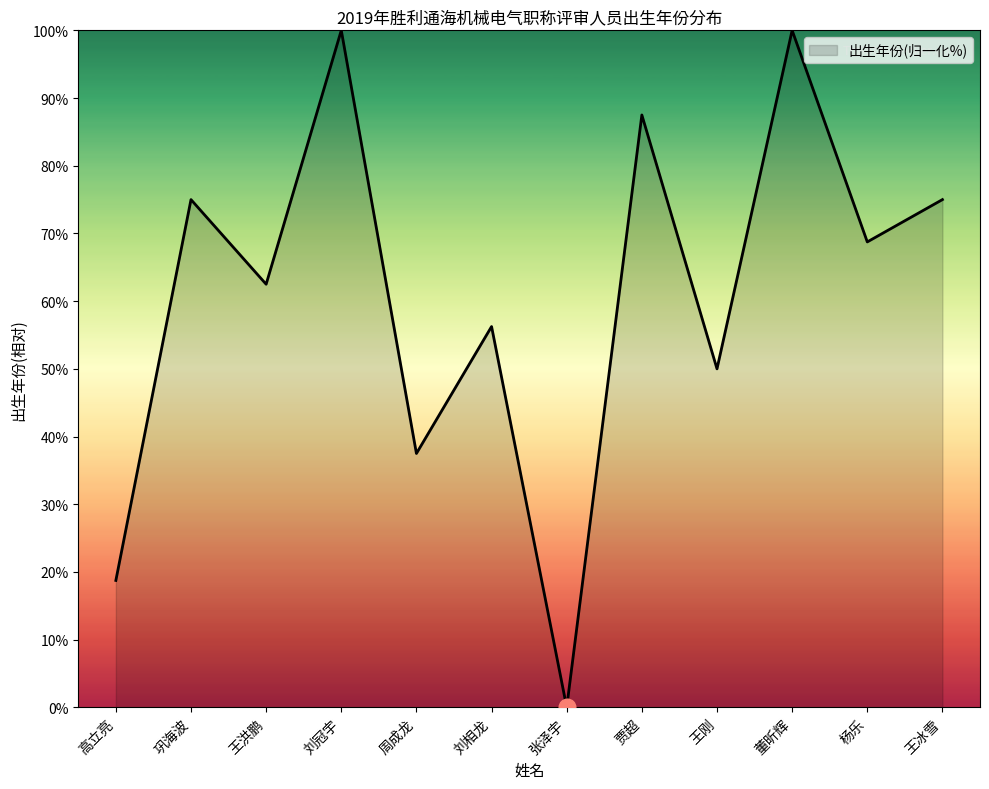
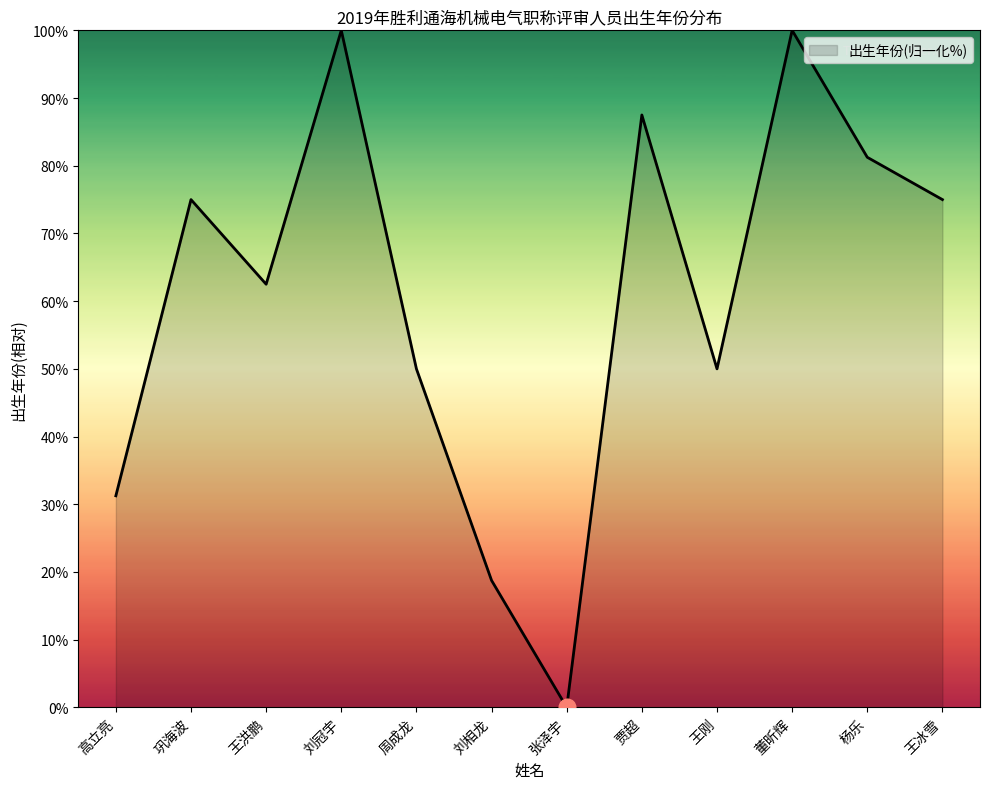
  {
    "出生年份(归一化%)": {
-     "高立亮": "19%",
+     "高立亮": "31%",
      "巩海波": "75%",
      "王洪鹏": "63%",
      "刘冠宇": "100%",
-     "周成龙": "38%",
-     "刘相龙": "56%",
+     "周成龙": "50%",
+     "刘相龙": "19%",
      "贾超": "88%",
      "王刚": "50%",
      "董昕辉": "100%",
-     "杨乐": "69%",
+     "杨乐": "81%",
      "王冰雪": "75%"
    }
  }
